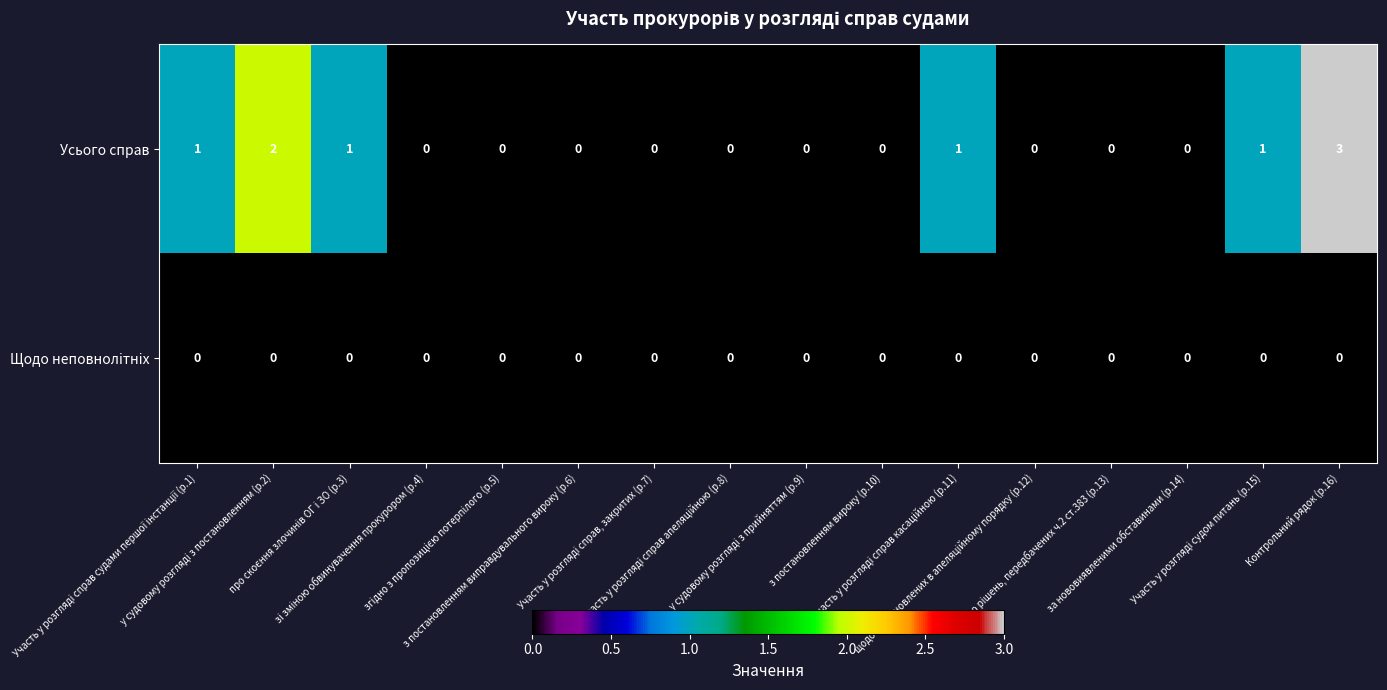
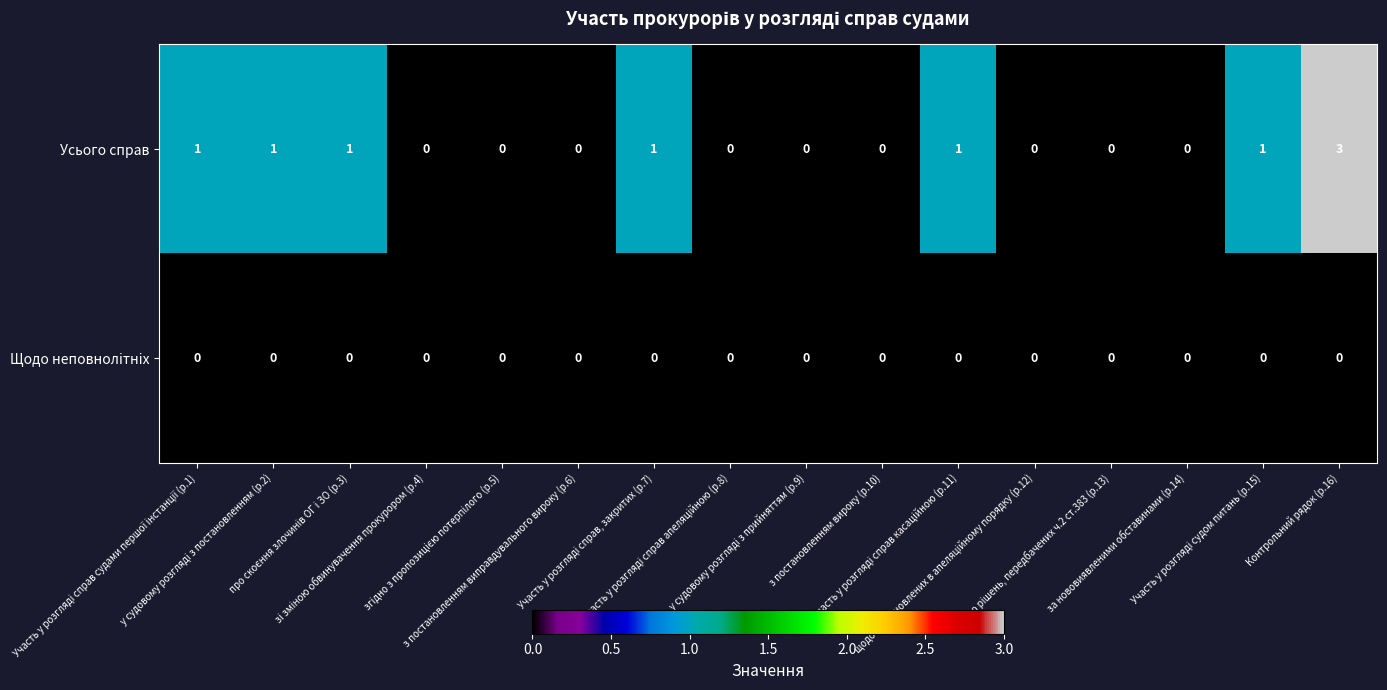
  {
    "Усього справ": {
      "Участь у розгляді справ судами першої інстанції (р.1)": 1,
-     "у судовому розгляді з постановленням (р.2)": 2,
+     "у судовому розгляді з постановленням (р.2)": 1,
      "про скоєння злочинів ОГ і ЗО (р.3)": 1,
      "зі зміною обвинувачення прокурором (р.4)": 0,
      "згідно з пропозицією потерпілого (р.5)": 0,
      "з постановленням виправдувального вироку (р.6)": 0,
-     "Участь у розгляді справ, закритих (р.7)": 0,
+     "Участь у розгляді справ, закритих (р.7)": 1,
      "Участь у розгляді справ апеляційною (р.8)": 0,
      "у судовому розгляді з прийняттям (р.9)": 0,
      "з постановленням вироку (р.10)": 0,
      "Участь у розгляді справ касаційною (р.11)": 1,
      "щодо постановлених в апеляційному порядку (р.12)": 0,
      "щодо рішень, передбачених ч.2 ст.383 (р.13)": 0,
      "за нововиявленими обставинами (р.14)": 0,
      "Участь у розгляді судом питань (р.15)": 1,
      "Контрольний рядок (р.16)": 3
    },
    "Щодо неповнолітніх": {
      "Участь у розгляді справ судами першої інстанції (р.1)": 0,
      "у судовому розгляді з постановленням (р.2)": 0,
      "про скоєння злочинів ОГ і ЗО (р.3)": 0,
      "зі зміною обвинувачення прокурором (р.4)": 0,
      "згідно з пропозицією потерпілого (р.5)": 0,
      "з постановленням виправдувального вироку (р.6)": 0,
      "Участь у розгляді справ, закритих (р.7)": 0,
      "Участь у розгляді справ апеляційною (р.8)": 0,
      "у судовому розгляді з прийняттям (р.9)": 0,
      "з постановленням вироку (р.10)": 0,
      "Участь у розгляді справ касаційною (р.11)": 0,
      "щодо постановлених в апеляційному порядку (р.12)": 0,
      "щодо рішень, передбачених ч.2 ст.383 (р.13)": 0,
      "за нововиявленими обставинами (р.14)": 0,
      "Участь у розгляді судом питань (р.15)": 0,
      "Контрольний рядок (р.16)": 0
    }
  }
